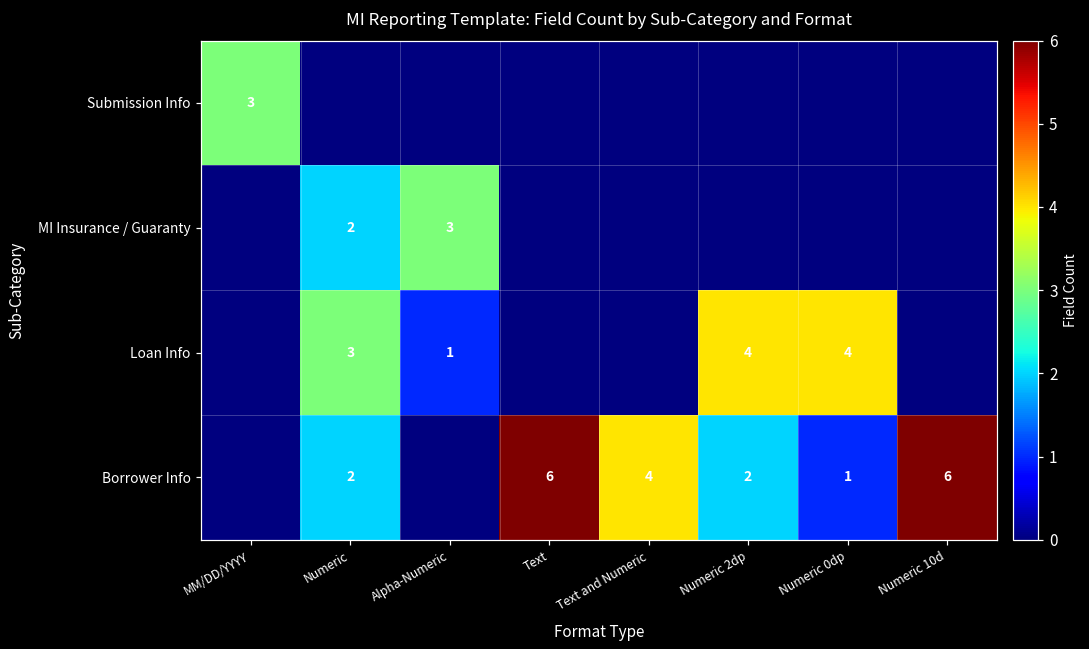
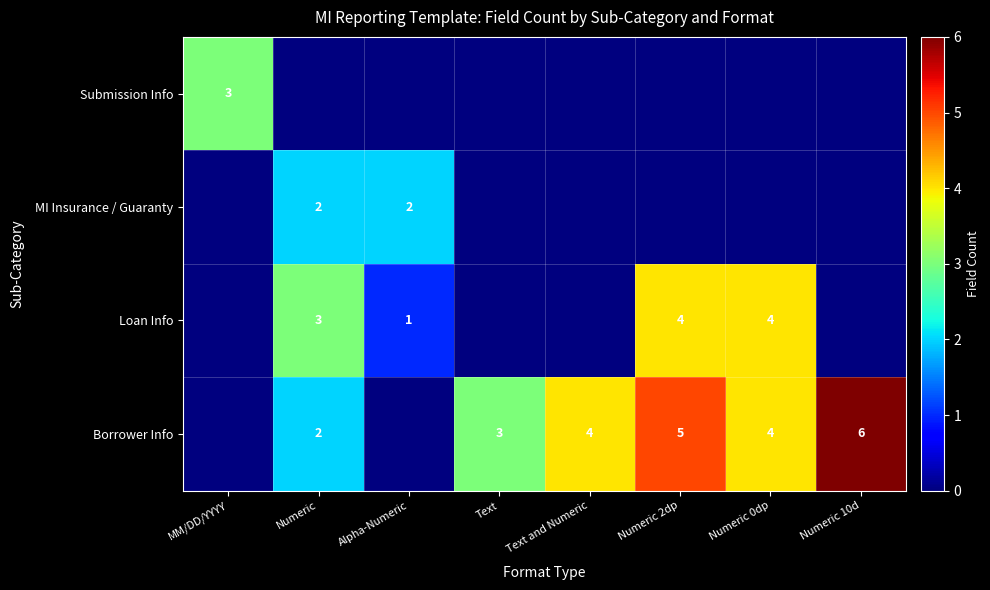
  {
    "Submission Info": {
      "MM/DD/YYYY": 3
    },
    "MI Insurance / Guaranty": {
      "Numeric": 2,
-     "Alpha-Numeric": 3
+     "Alpha-Numeric": 2
    },
    "Loan Info": {
      "Numeric": 3,
      "Alpha-Numeric": 1,
      "Numeric 2dp": 4,
      "Numeric 0dp": 4
    },
    "Borrower Info": {
      "Numeric": 2,
-     "Text": 6,
+     "Text": 3,
      "Text and Numeric": 4,
-     "Numeric 2dp": 2,
-     "Numeric 0dp": 1,
+     "Numeric 2dp": 5,
+     "Numeric 0dp": 4,
      "Numeric 10d": 6
    }
  }
